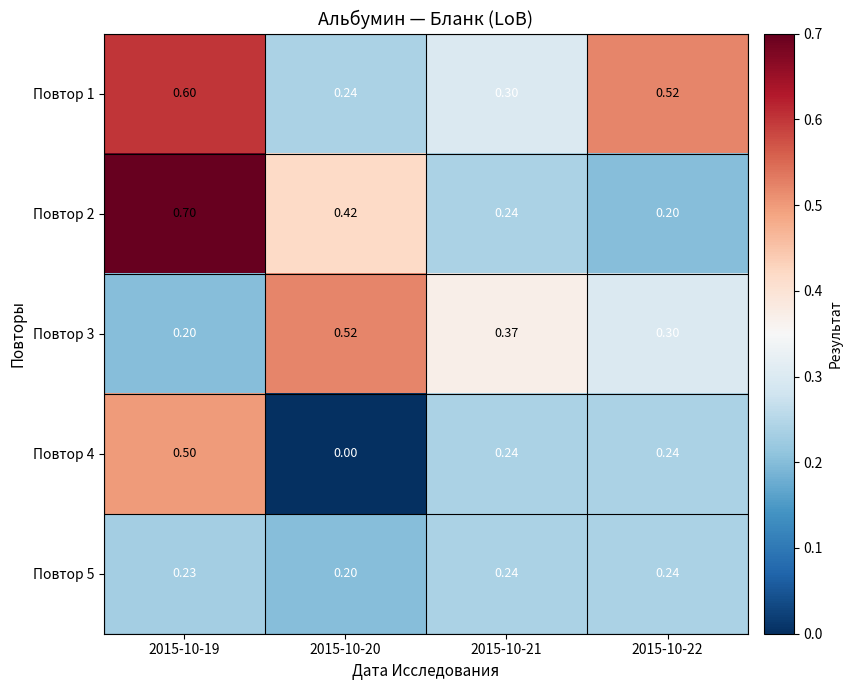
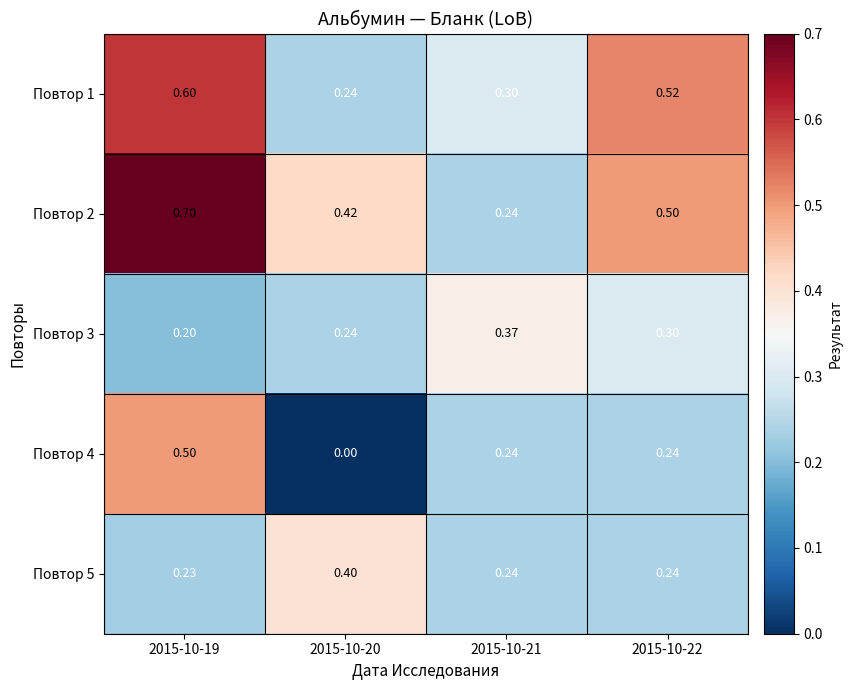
  {
    "Повтор 1": {
      "2015-10-19": 0.60,
      "2015-10-20": 0.24,
      "2015-10-22": 0.52
    },
    "Повтор 2": {
      "2015-10-19": 0.70,
      "2015-10-20": 0.42,
      "2015-10-21": 0.24,
-     "2015-10-22": 0.20
+     "2015-10-22": 0.50
    },
    "Повтор 3": {
      "2015-10-19": 0.20,
-     "2015-10-20": 0.52,
+     "2015-10-20": 0.24,
      "2015-10-21": 0.37
    },
    "Повтор 4": {
      "2015-10-19": 0.50,
      "2015-10-20": 0.00,
      "2015-10-21": 0.24,
      "2015-10-22": 0.24
    },
    "Повтор 5": {
      "2015-10-19": 0.23,
-     "2015-10-20": 0.20,
+     "2015-10-20": 0.40,
      "2015-10-21": 0.24,
      "2015-10-22": 0.24
    }
  }
